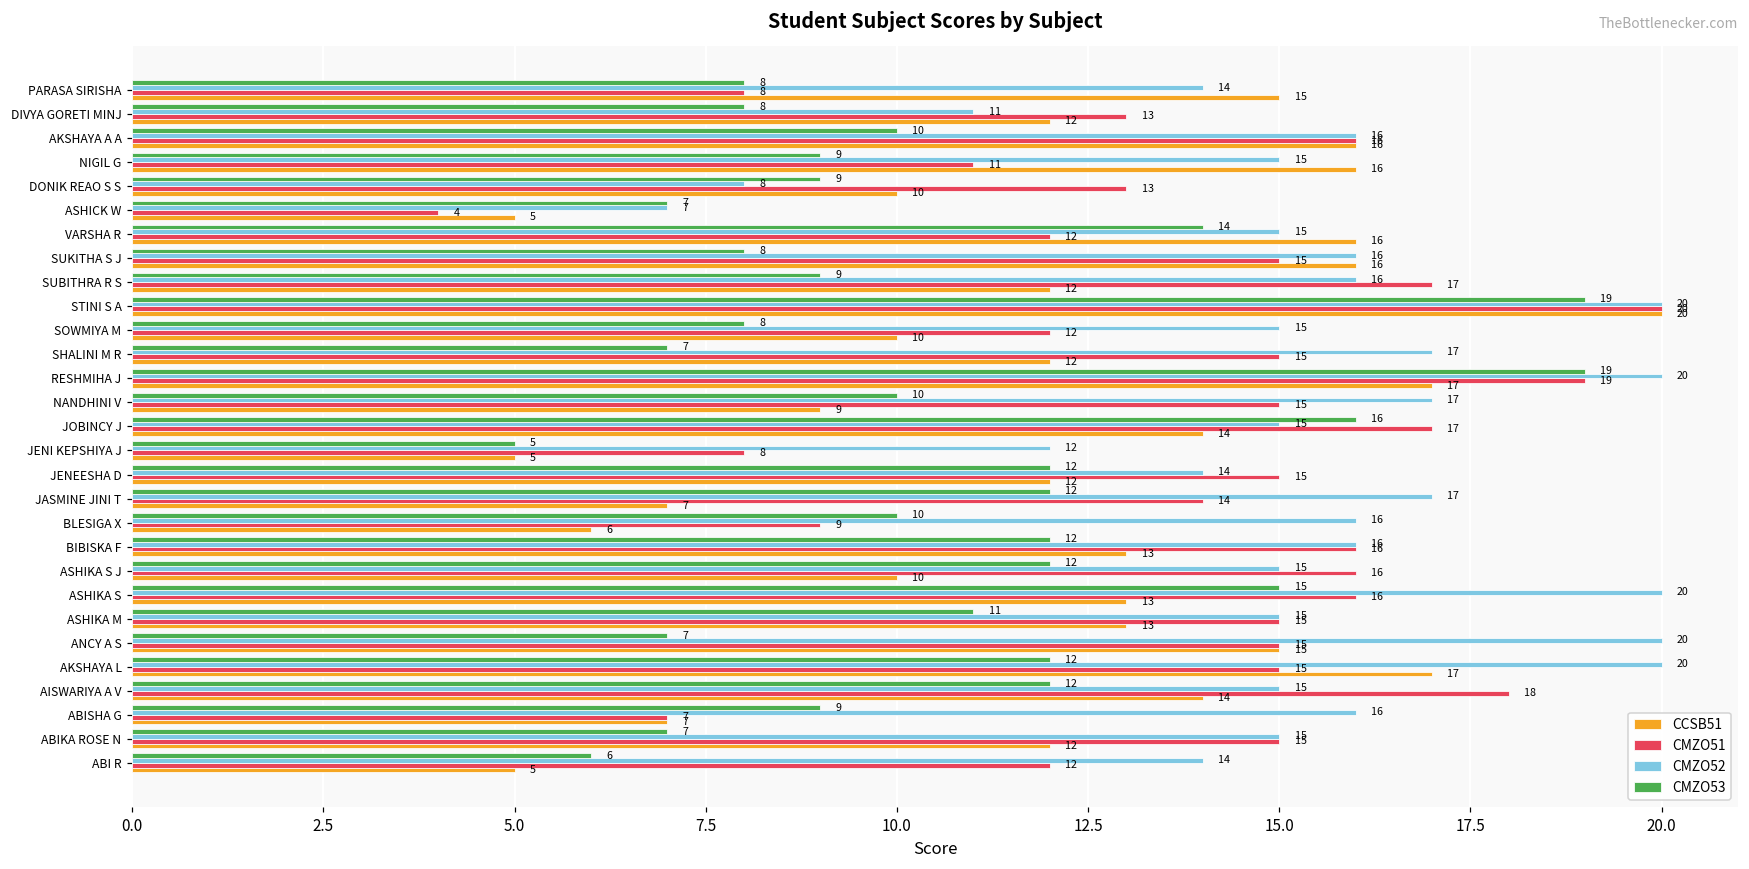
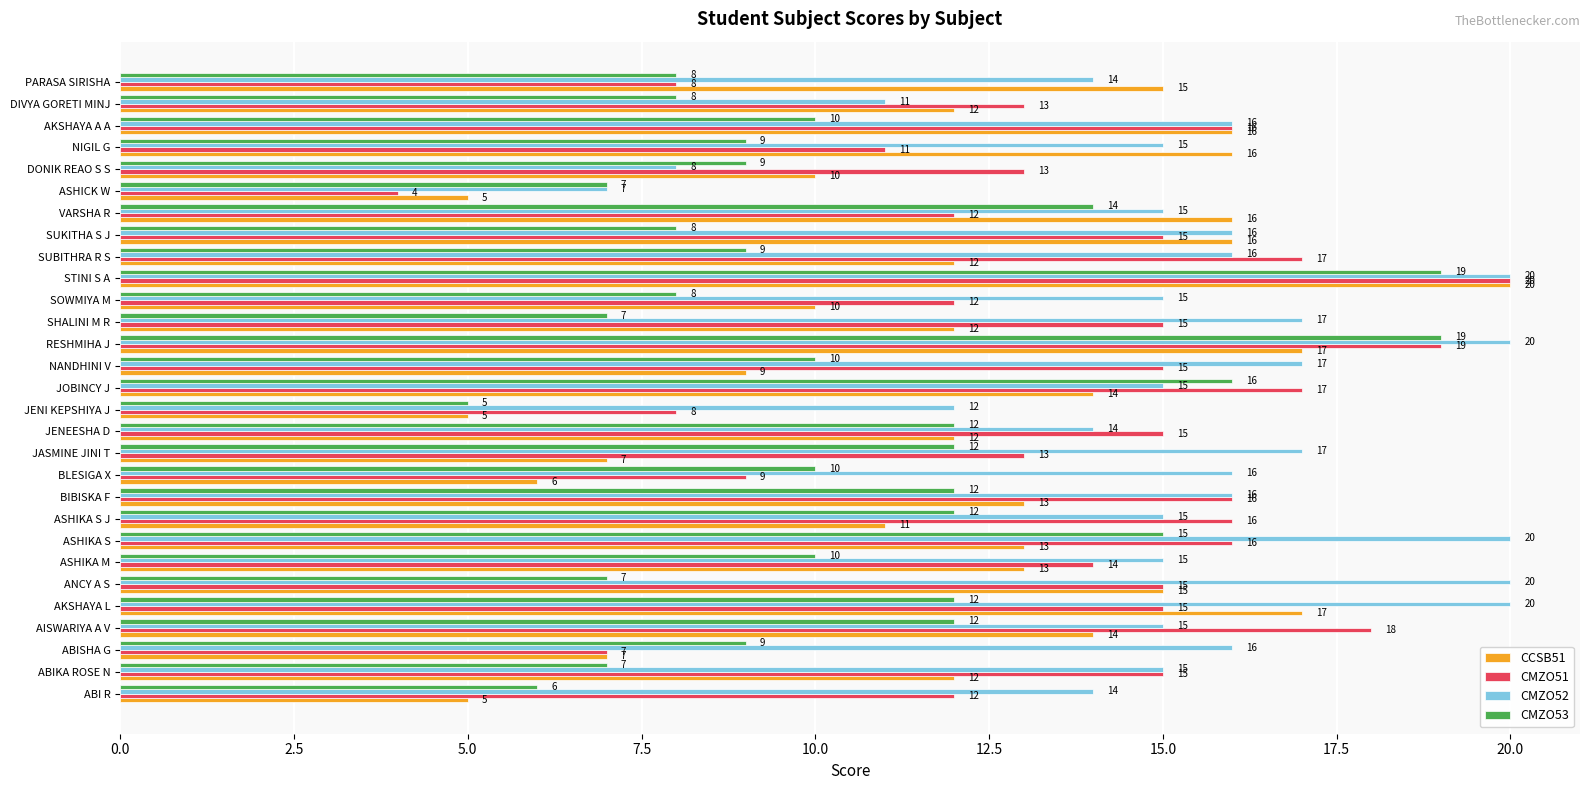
  {
    "CCSB51": {
      "PARASA SIRISHA": 15,
      "DIVYA GORETI MINJ": 12,
      "NIGIL G": 16,
      "DONIK REAO S S": 10,
      "ASHICK W": 5,
      "VARSHA R": 16,
      "SUKITHA S J": 16,
      "SUBITHRA R S": 12,
      "SOWMIYA M": 10,
      "SHALINI M R": 12,
      "RESHMIHA J": 17,
      "NANDHINI V": 9,
      "JOBINCY J": 14,
      "JENI KEPSHIYA J": 5,
      "JENEESHA D": 12,
      "JASMINE JINI T": 7,
      "BLESIGA X": 6,
      "BIBISKA F": 13,
-     "ASHIKA S J": 10,
+     "ASHIKA S J": 11,
      "ASHIKA S": 13,
      "ASHIKA M": 13,
      "AKSHAYA L": 17,
      "AISWARIYA A V": 14,
      "ABISHA G": 7,
      "ABIKA ROSE N": 12,
      "ABI R": 5
    },
    "CMZO51": {
      "PARASA SIRISHA": 8,
      "DIVYA GORETI MINJ": 13,
      "NIGIL G": 11,
      "DONIK REAO S S": 13,
      "ASHICK W": 4,
      "VARSHA R": 12,
      "SUKITHA S J": 15,
      "SUBITHRA R S": 17,
      "SOWMIYA M": 12,
      "SHALINI M R": 15,
      "RESHMIHA J": 19,
      "NANDHINI V": 15,
      "JOBINCY J": 17,
      "JENI KEPSHIYA J": 8,
      "JENEESHA D": 15,
-     "JASMINE JINI T": 14,
+     "JASMINE JINI T": 13,
      "BLESIGA X": 9,
      "ASHIKA S J": 16,
      "ASHIKA S": 16,
-     "ASHIKA M": 15,
+     "ASHIKA M": 14,
      "AKSHAYA L": 15,
      "AISWARIYA A V": 18,
      "ABI R": 12
    },
    "CMZO52": {
      "PARASA SIRISHA": 14,
      "DIVYA GORETI MINJ": 11,
      "NIGIL G": 15,
      "DONIK REAO S S": 8,
      "VARSHA R": 15,
      "SUKITHA S J": 16,
      "SUBITHRA R S": 16,
      "SOWMIYA M": 15,
      "SHALINI M R": 17,
      "RESHMIHA J": 20,
      "NANDHINI V": 17,
      "JOBINCY J": 15,
      "JENI KEPSHIYA J": 12,
      "JENEESHA D": 14,
      "JASMINE JINI T": 17,
      "BLESIGA X": 16,
      "ASHIKA S J": 15,
      "ASHIKA S": 20,
      "ANCY A S": 20,
      "AKSHAYA L": 20,
      "AISWARIYA A V": 15,
      "ABISHA G": 16,
      "ABI R": 14
    },
    "CMZO53": {
      "PARASA SIRISHA": 8,
      "DIVYA GORETI MINJ": 8,
      "AKSHAYA A A": 10,
      "NIGIL G": 9,
      "DONIK REAO S S": 9,
      "VARSHA R": 14,
      "SUKITHA S J": 8,
      "SUBITHRA R S": 9,
      "STINI S A": 19,
      "SOWMIYA M": 8,
      "SHALINI M R": 7,
      "RESHMIHA J": 19,
      "NANDHINI V": 10,
      "JOBINCY J": 16,
      "JENI KEPSHIYA J": 5,
      "JENEESHA D": 12,
      "JASMINE JINI T": 12,
      "BLESIGA X": 10,
      "BIBISKA F": 12,
      "ASHIKA S J": 12,
      "ASHIKA S": 15,
-     "ASHIKA M": 11,
+     "ASHIKA M": 10,
      "ANCY A S": 7,
      "AKSHAYA L": 12,
      "AISWARIYA A V": 12,
      "ABISHA G": 9,
      "ABIKA ROSE N": 7,
      "ABI R": 6
    }
  }
